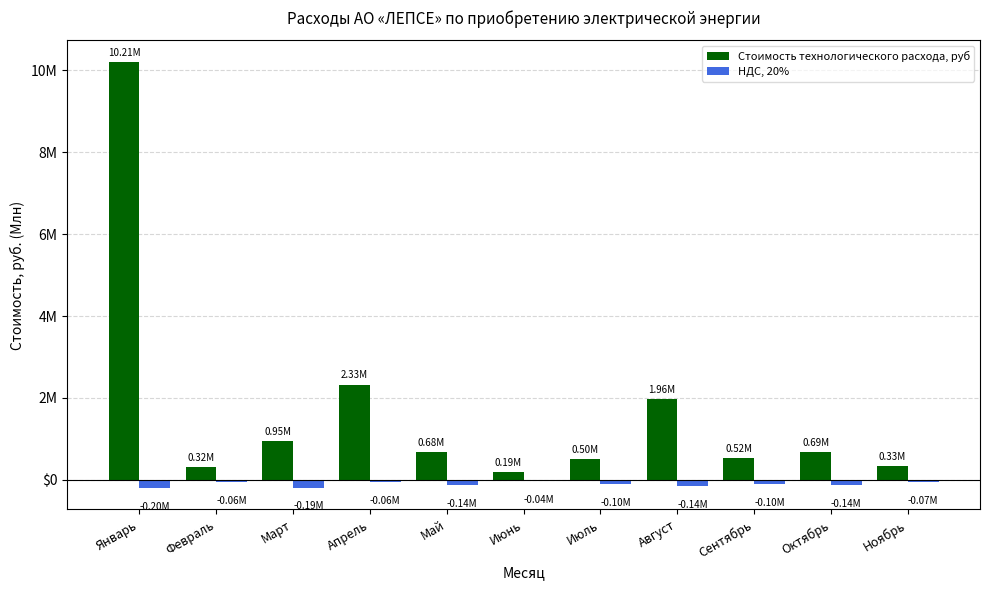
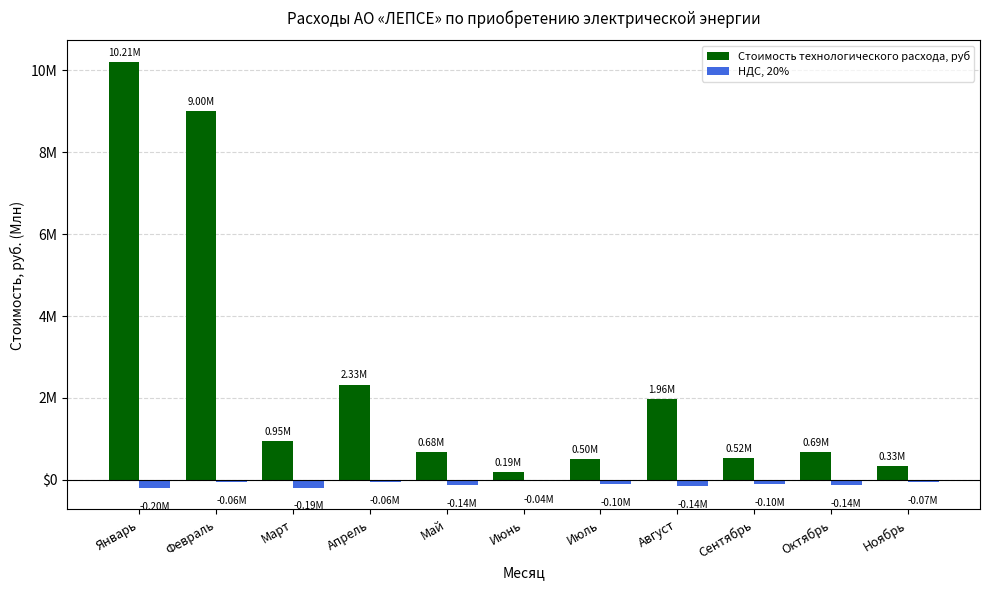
  {
    "Стоимость технологического расхода, руб": {
      "Январь": "10.21M",
-     "Февраль": "0.32M",
+     "Февраль": "9.00M",
      "Март": "0.95M",
      "Апрель": "2.33M",
      "Май": "0.68M",
      "Июнь": "0.19M",
      "Июль": "0.50M",
      "Август": "1.96M",
      "Сентябрь": "0.52M",
      "Октябрь": "0.69M",
      "Ноябрь": "0.33M"
    },
    "НДС, 20%": {
      "Январь": "-0.20M",
      "Февраль": "-0.06M",
      "Март": "-0.19M",
      "Апрель": "-0.06M",
      "Май": "-0.14M",
      "Июнь": "-0.04M",
      "Июль": "-0.10M",
      "Август": "-0.14M",
      "Сентябрь": "-0.10M",
      "Октябрь": "-0.14M",
      "Ноябрь": "-0.07M"
    }
  }
